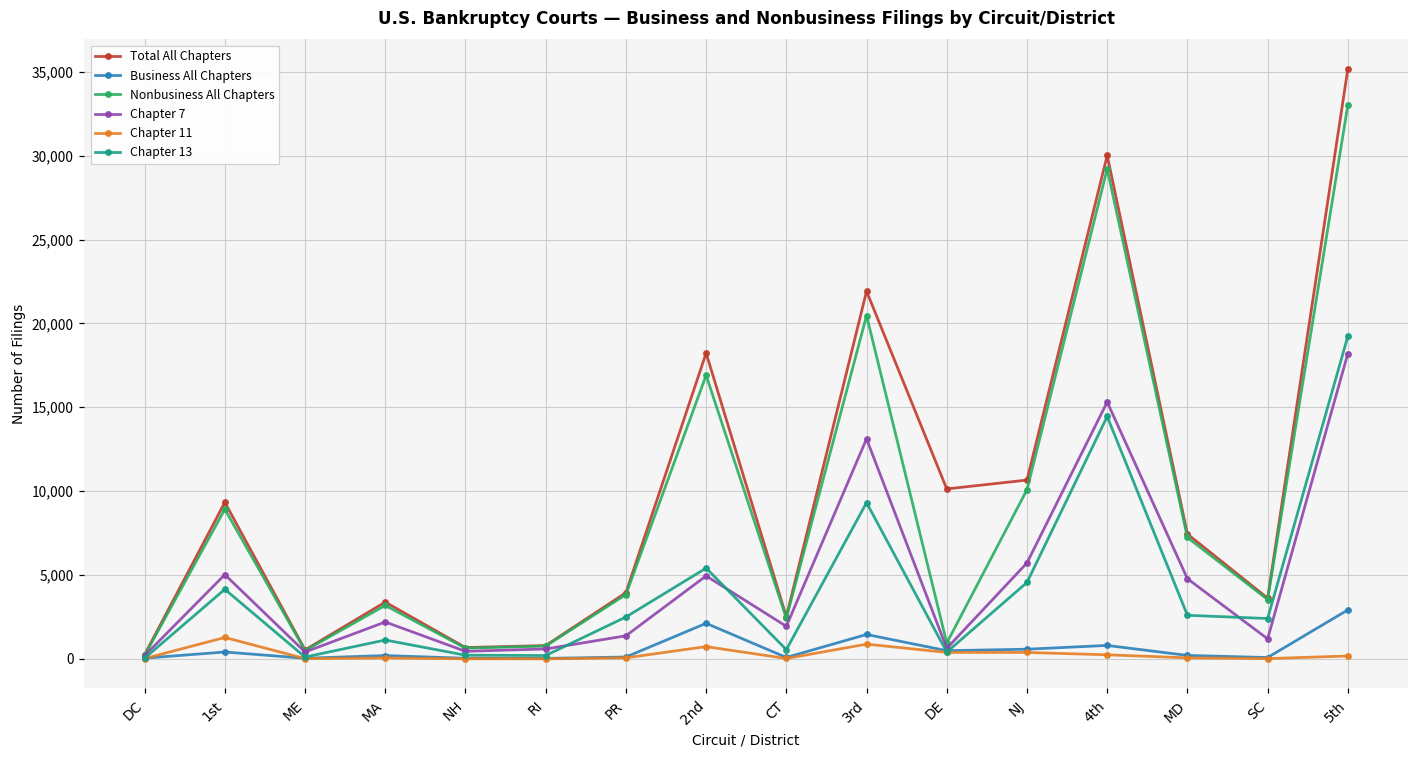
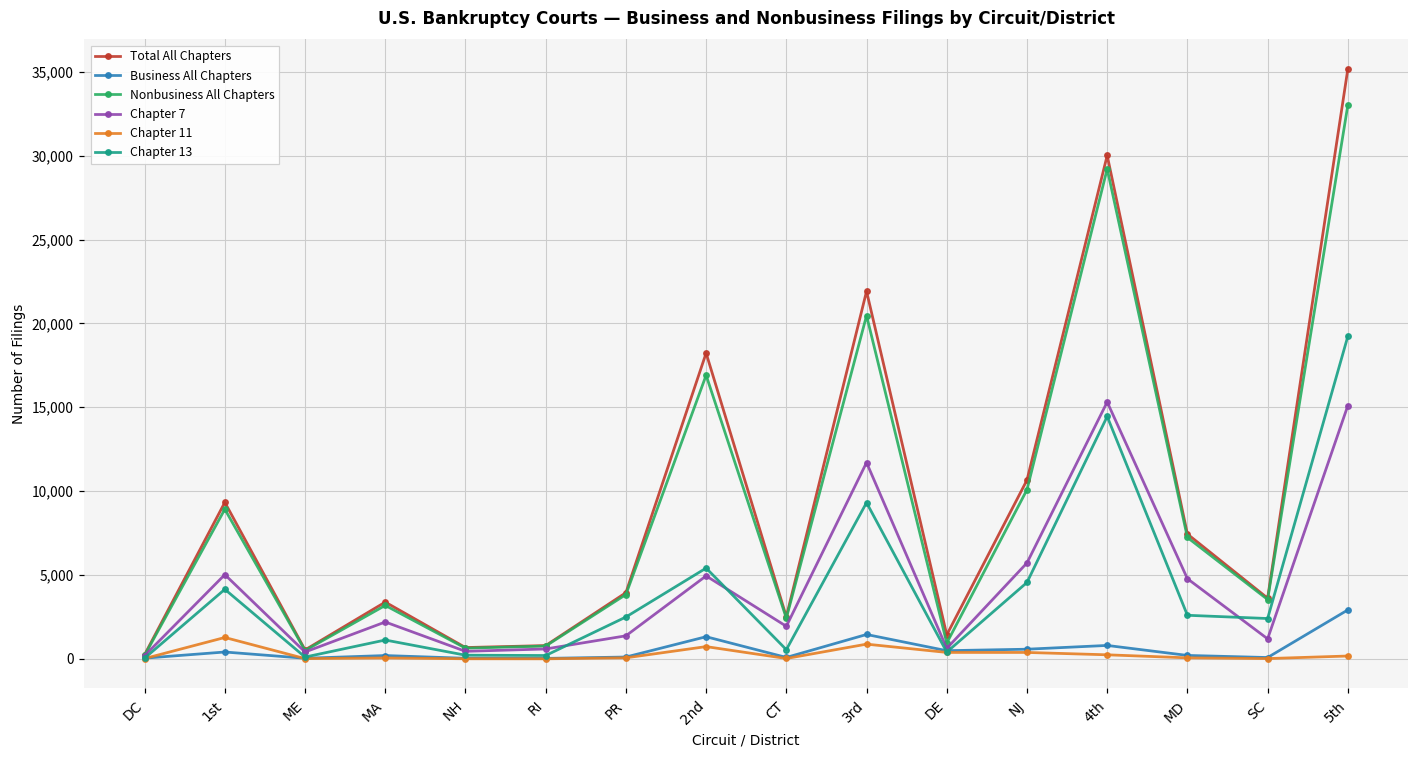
  {
    "Total All Chapters": {
      "1st": "9,300",
      "MA": "3,400",
      "2nd": "18,200",
      "3rd": "21,900",
-     "DE": "10,100",
+     "DE": "1,400",
      "NJ": "10,700",
      "4th": "30,000",
      "MD": "7,400",
      "5th": "35,200"
    },
    "Business All Chapters": {
      "1st": "400",
-     "2nd": "2,100",
+     "2nd": "1,300",
      "3rd": "1,500",
      "NJ": "600",
      "4th": "800",
      "5th": "2,900"
    },
    "Chapter 7": {
      "1st": "5,000",
      "MA": "2,200",
      "NH": "500",
      "RI": "600",
      "PR": "1,400",
      "2nd": "4,900",
      "CT": "1,900",
-     "3rd": "13,100",
+     "3rd": "11,700",
      "NJ": "5,700",
      "4th": "15,300",
      "MD": "4,800",
      "SC": "1,200",
-     "5th": "18,200"
+     "5th": "15,100"
    },
    "Chapter 11": {
      "1st": "1,300",
      "2nd": "700",
      "3rd": "900",
      "NJ": "400",
      "4th": "200",
      "5th": "200"
    }
  }
